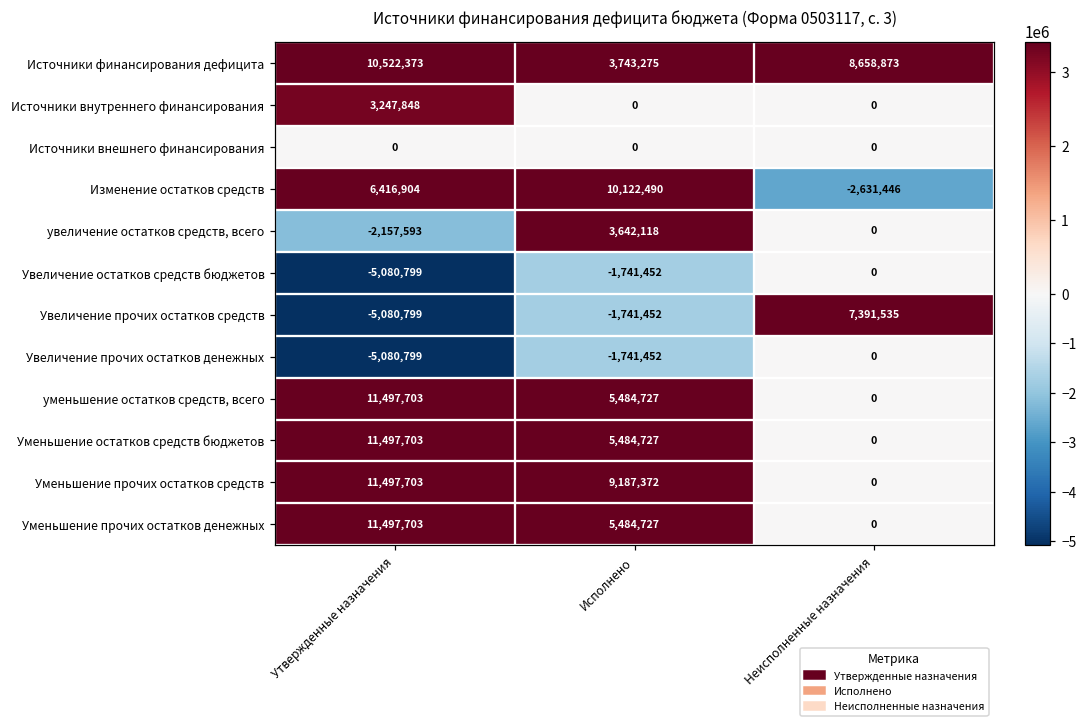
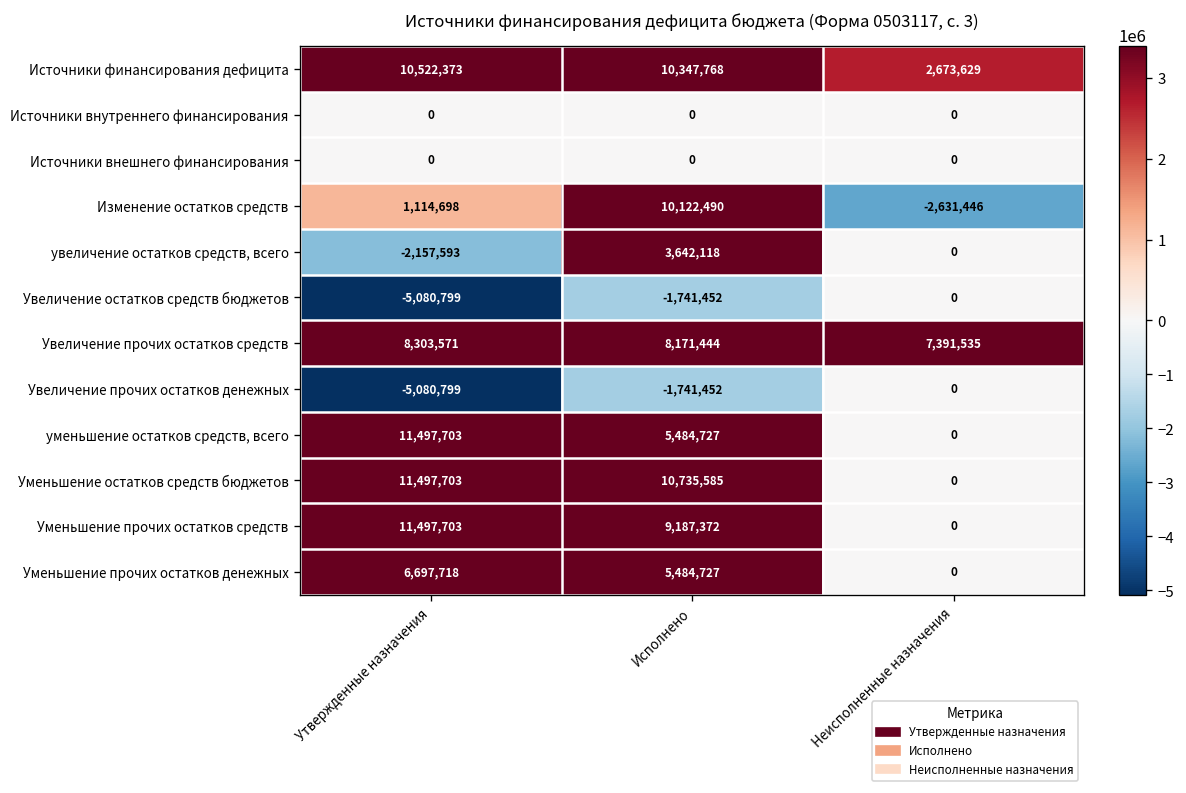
  {
    "Источники финансирования дефицита": {
      "Утвержденные назначения": "10,522,373",
-     "Исполнено": "3,743,275",
-     "Неисполненные назначения": "8,658,873"
+     "Исполнено": "10,347,768",
+     "Неисполненные назначения": "2,673,629"
    },
    "Источники внутреннего финансирования": {
-     "Утвержденные назначения": "3,247,848",
+     "Утвержденные назначения": "0",
      "Исполнено": "0",
      "Неисполненные назначения": "0"
    },
    "Источники внешнего финансирования": {
      "Утвержденные назначения": "0",
      "Исполнено": "0",
      "Неисполненные назначения": "0"
    },
    "Изменение остатков средств": {
-     "Утвержденные назначения": "6,416,904",
+     "Утвержденные назначения": "1,114,698",
      "Исполнено": "10,122,490",
      "Неисполненные назначения": "-2,631,446"
    },
    "увеличение остатков средств, всего": {
      "Утвержденные назначения": "-2,157,593",
      "Исполнено": "3,642,118",
      "Неисполненные назначения": "0"
    },
    "Увеличение остатков средств бюджетов": {
      "Утвержденные назначения": "-5,080,799",
      "Исполнено": "-1,741,452",
      "Неисполненные назначения": "0"
    },
    "Увеличение прочих остатков средств": {
-     "Утвержденные назначения": "-5,080,799",
-     "Исполнено": "-1,741,452",
+     "Утвержденные назначения": "8,303,571",
+     "Исполнено": "8,171,444",
      "Неисполненные назначения": "7,391,535"
    },
    "Увеличение прочих остатков денежных": {
      "Утвержденные назначения": "-5,080,799",
      "Исполнено": "-1,741,452",
      "Неисполненные назначения": "0"
    },
    "уменьшение остатков средств, всего": {
      "Утвержденные назначения": "11,497,703",
      "Исполнено": "5,484,727",
      "Неисполненные назначения": "0"
    },
    "Уменьшение остатков средств бюджетов": {
      "Утвержденные назначения": "11,497,703",
-     "Исполнено": "5,484,727",
+     "Исполнено": "10,735,585",
      "Неисполненные назначения": "0"
    },
    "Уменьшение прочих остатков средств": {
      "Утвержденные назначения": "11,497,703",
      "Исполнено": "9,187,372",
      "Неисполненные назначения": "0"
    },
    "Уменьшение прочих остатков денежных": {
-     "Утвержденные назначения": "11,497,703",
+     "Утвержденные назначения": "6,697,718",
      "Исполнено": "5,484,727",
      "Неисполненные назначения": "0"
    }
  }
